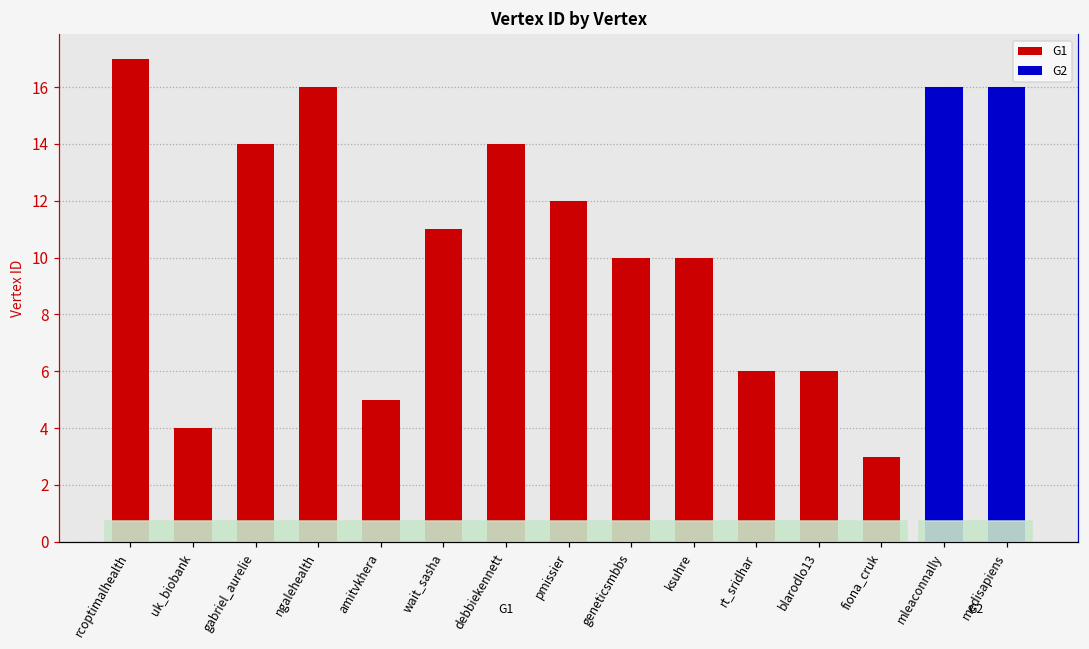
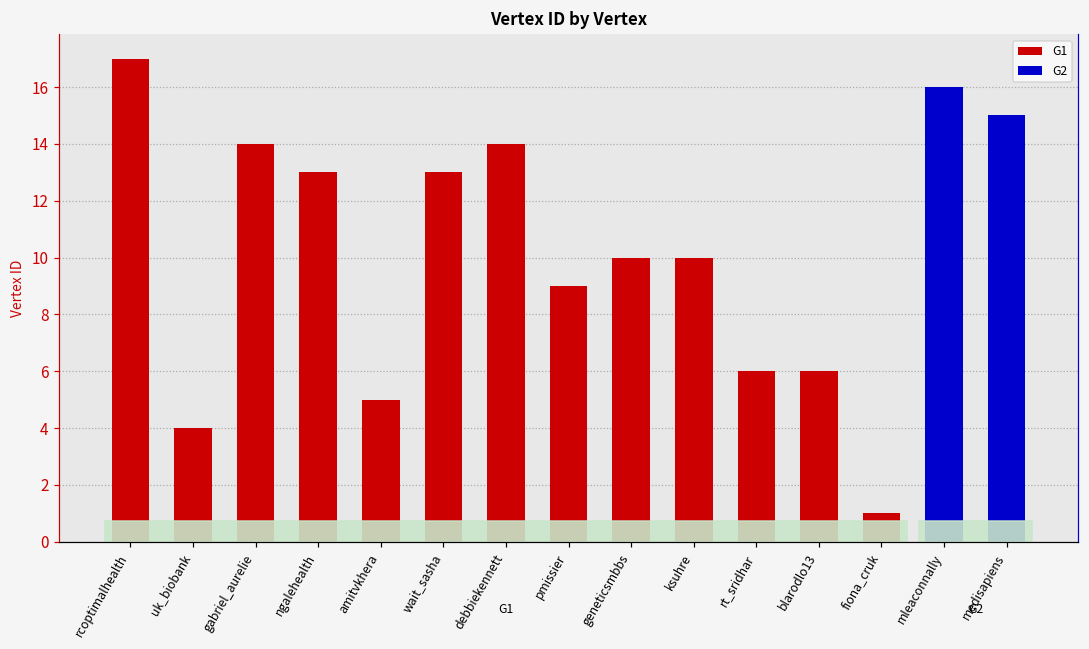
  {
    "G1": {
      "rcoptimalhealth": 17,
      "uk_biobank": 4,
      "gabriel_aurelie": 14,
-     "ngalehealth": 16,
+     "ngalehealth": 13,
      "amitvkhera": 5,
-     "wait_sasha": 11,
+     "wait_sasha": 13,
      "debbiekennett": 14,
-     "pmissier": 12,
+     "pmissier": 9,
      "geneticsmbbs": 10,
      "ksuhre": 10,
      "rt_sridhar": 6,
      "blarodlo13": 6,
-     "fiona_cruk": 3
+     "fiona_cruk": 1
    },
    "G2": {
      "mleaconnally": 16,
-     "medisapiens": 16
+     "medisapiens": 15
    }
  }
